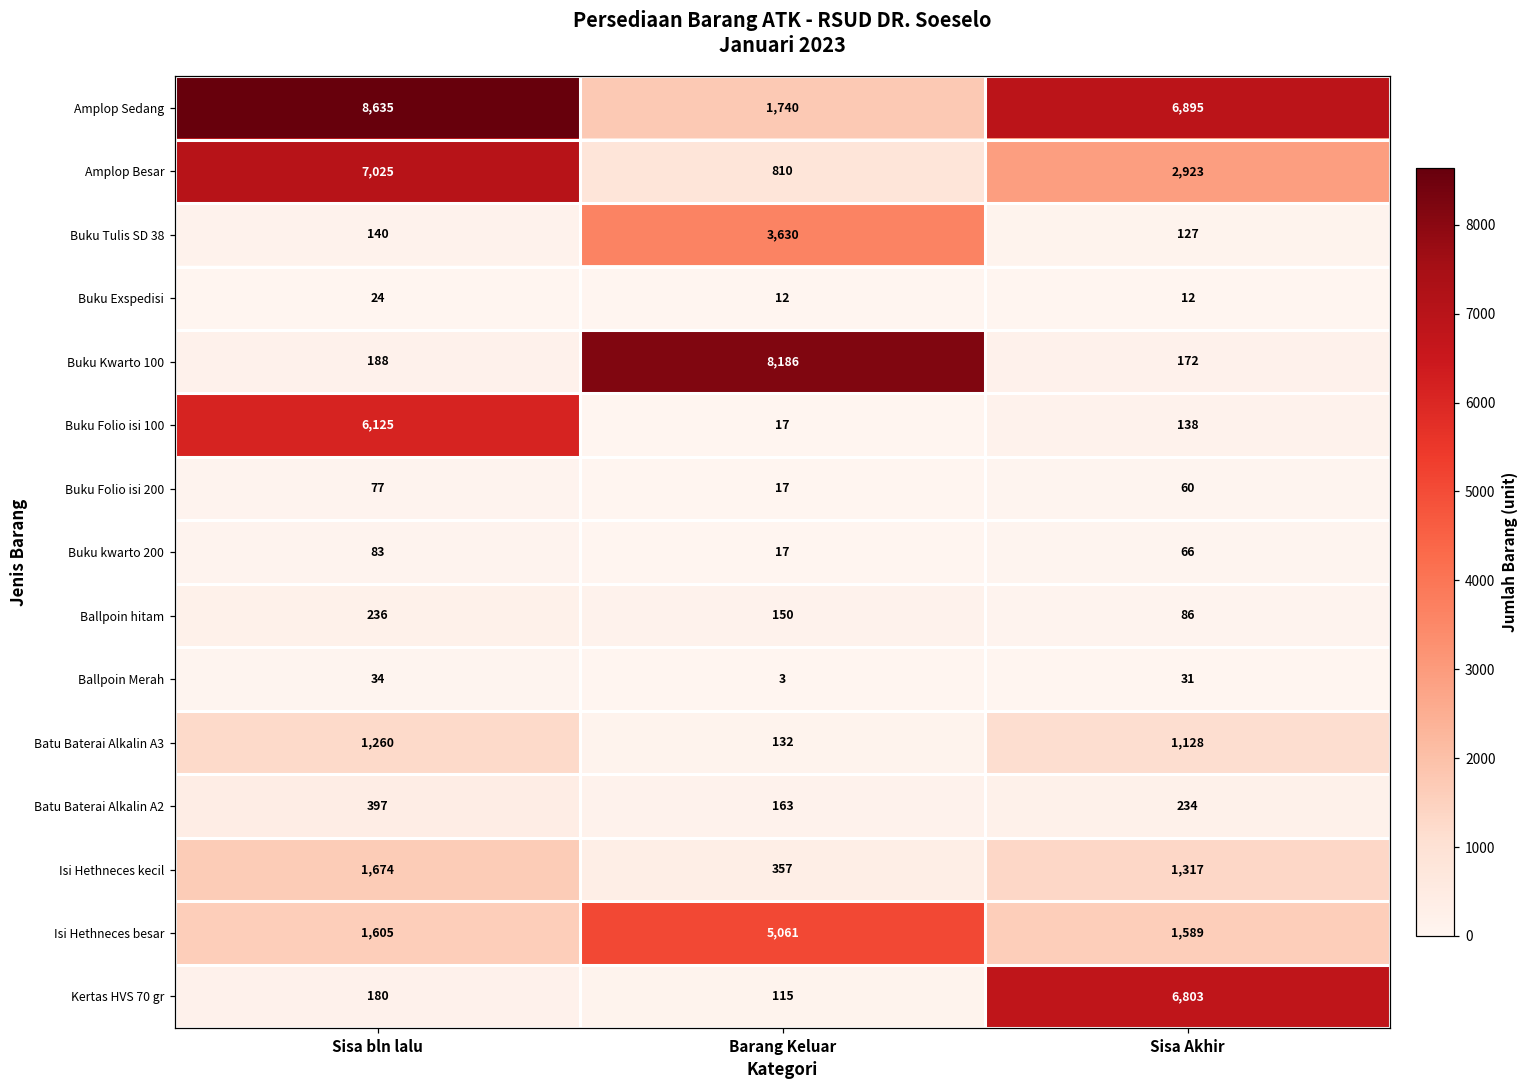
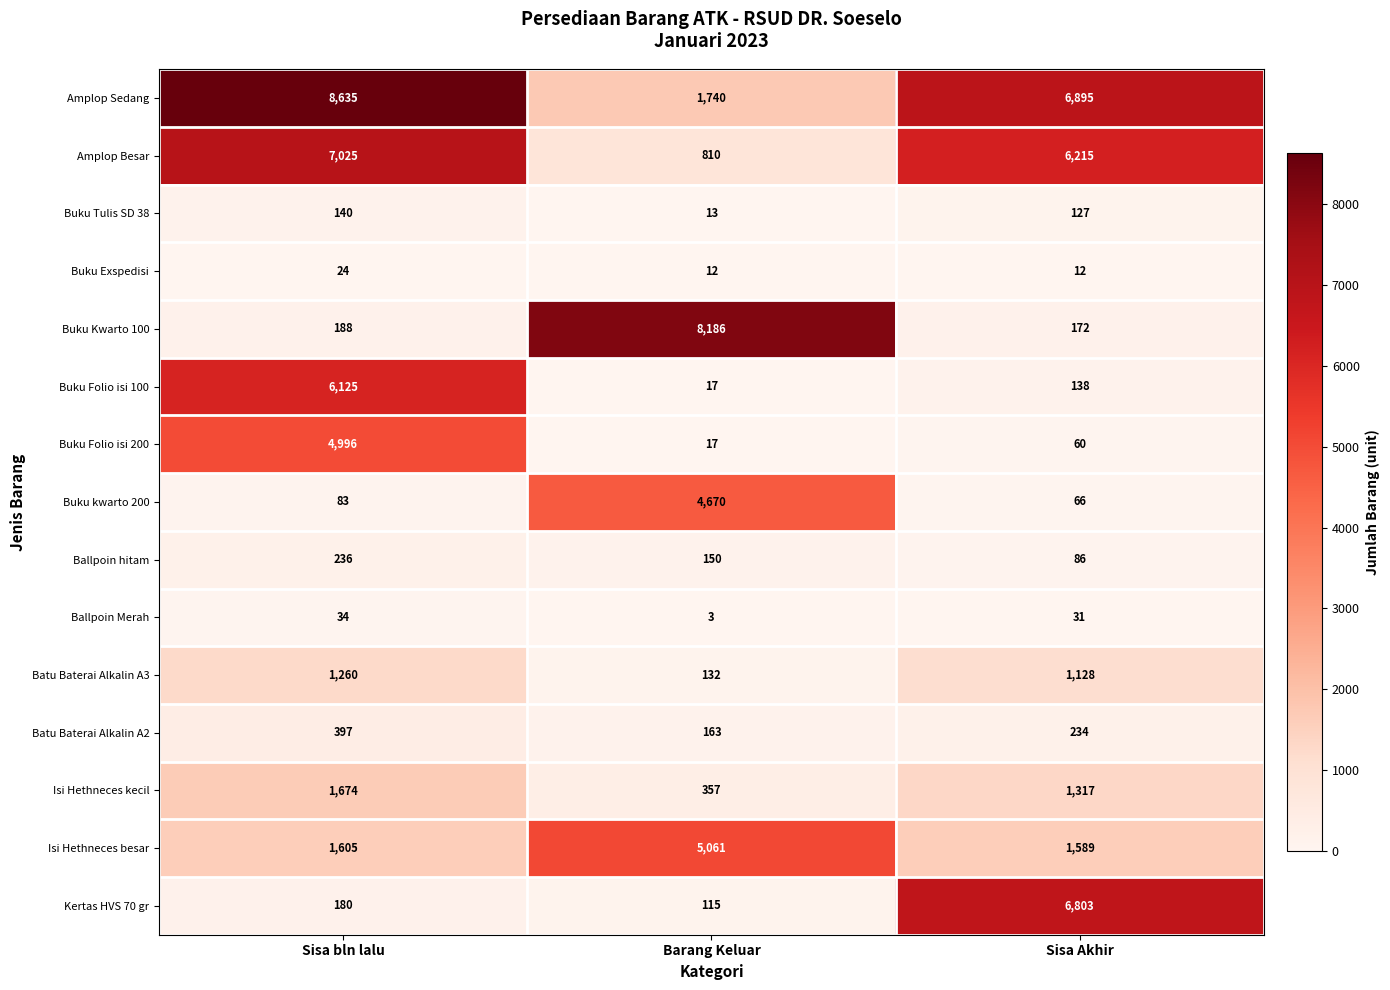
  {
    "Amplop Sedang": {
      "Sisa bln lalu": "8,635",
      "Barang Keluar": "1,740",
      "Sisa Akhir": "6,895"
    },
    "Amplop Besar": {
      "Sisa bln lalu": "7,025",
      "Barang Keluar": "810",
-     "Sisa Akhir": "2,923"
+     "Sisa Akhir": "6,215"
    },
    "Buku Tulis SD 38": {
      "Sisa bln lalu": "140",
-     "Barang Keluar": "3,630",
+     "Barang Keluar": "13",
      "Sisa Akhir": "127"
    },
    "Buku Exspedisi": {
      "Sisa bln lalu": "24",
      "Barang Keluar": "12",
      "Sisa Akhir": "12"
    },
    "Buku Kwarto 100": {
      "Sisa bln lalu": "188",
      "Barang Keluar": "8,186",
      "Sisa Akhir": "172"
    },
    "Buku Folio isi 100": {
      "Sisa bln lalu": "6,125",
      "Barang Keluar": "17",
      "Sisa Akhir": "138"
    },
    "Buku Folio isi 200": {
-     "Sisa bln lalu": "77",
+     "Sisa bln lalu": "4,996",
      "Barang Keluar": "17",
      "Sisa Akhir": "60"
    },
    "Buku kwarto 200": {
      "Sisa bln lalu": "83",
-     "Barang Keluar": "17",
+     "Barang Keluar": "4,670",
      "Sisa Akhir": "66"
    },
    "Ballpoin hitam": {
      "Sisa bln lalu": "236",
      "Barang Keluar": "150",
      "Sisa Akhir": "86"
    },
    "Ballpoin Merah": {
      "Sisa bln lalu": "34",
      "Barang Keluar": "3",
      "Sisa Akhir": "31"
    },
    "Batu Baterai Alkalin A3": {
      "Sisa bln lalu": "1,260",
      "Barang Keluar": "132",
      "Sisa Akhir": "1,128"
    },
    "Batu Baterai Alkalin A2": {
      "Sisa bln lalu": "397",
      "Barang Keluar": "163",
      "Sisa Akhir": "234"
    },
    "Isi Hethneces kecil": {
      "Sisa bln lalu": "1,674",
      "Barang Keluar": "357",
      "Sisa Akhir": "1,317"
    },
    "Isi Hethneces besar": {
      "Sisa bln lalu": "1,605",
      "Barang Keluar": "5,061",
      "Sisa Akhir": "1,589"
    },
    "Kertas HVS 70 gr": {
      "Sisa bln lalu": "180",
      "Barang Keluar": "115",
      "Sisa Akhir": "6,803"
    }
  }
